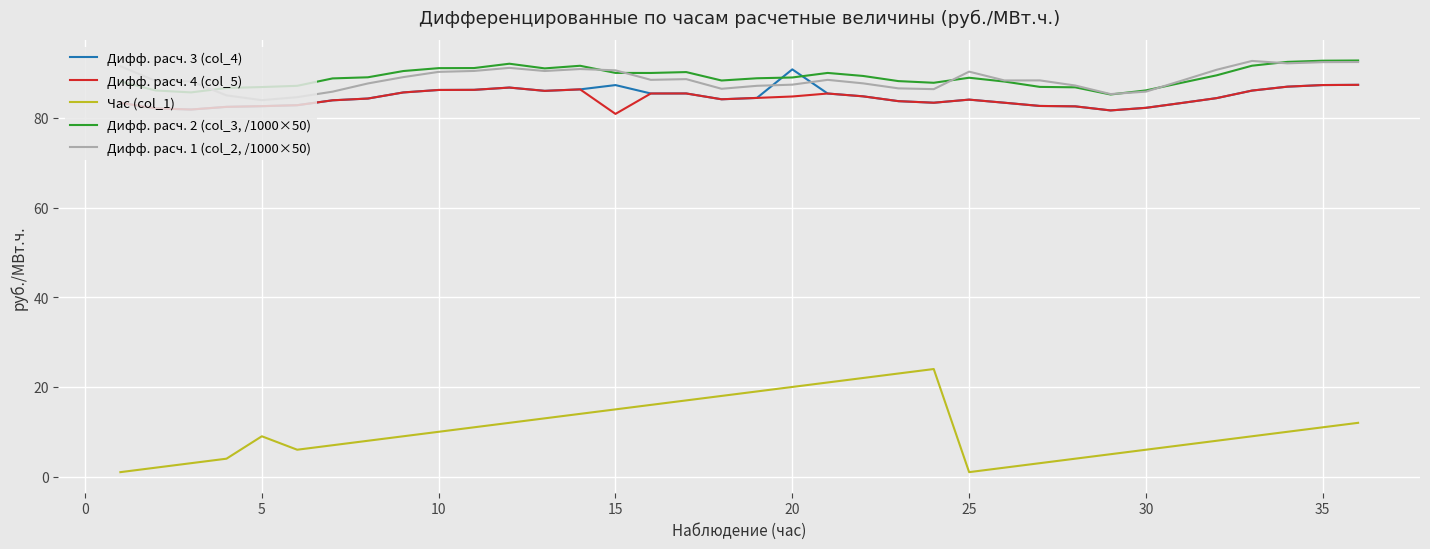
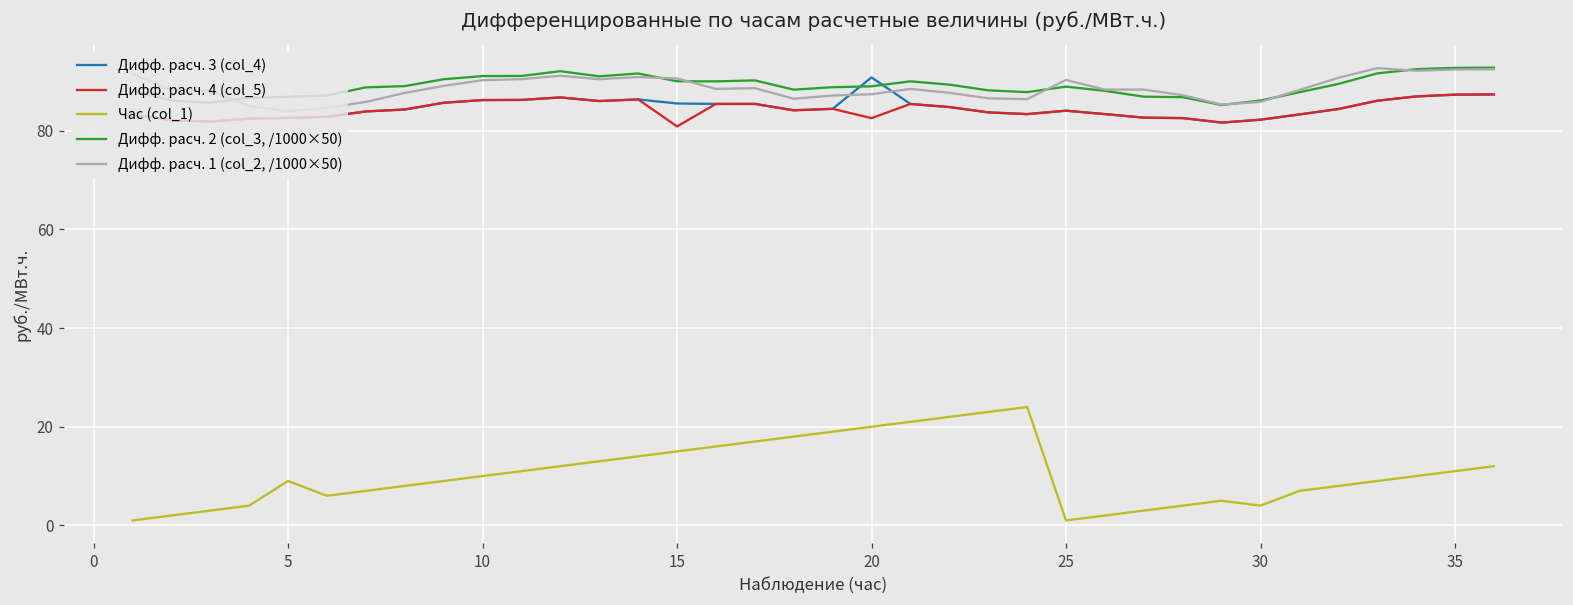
  {
    "Дифф. расч. 3 (col_4)": {
-     "15": 87,
+     "15": 86,
      "20": 91
    },
    "Дифф. расч. 4 (col_5)": {
      "15": 81,
-     "20": 85
+     "20": 83
    },
    "Час (col_1)": {
      "5": 9,
      "10": 10,
      "15": 15,
      "20": 20,
      "25": 1,
-     "30": 6,
+     "30": 4,
      "35": 11
    },
    "Дифф. расч. 2 (col_3, /1000×50)": {
      "10": 91,
      "15": 90,
      "20": 89,
      "25": 89
    },
    "Дифф. расч. 1 (col_2, /1000×50)": {
      "10": 90,
      "15": 91,
      "20": 87,
      "25": 90
    }
  }
